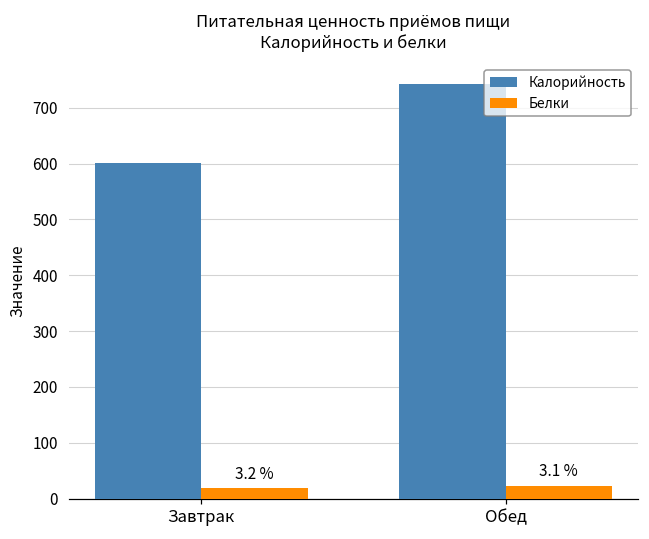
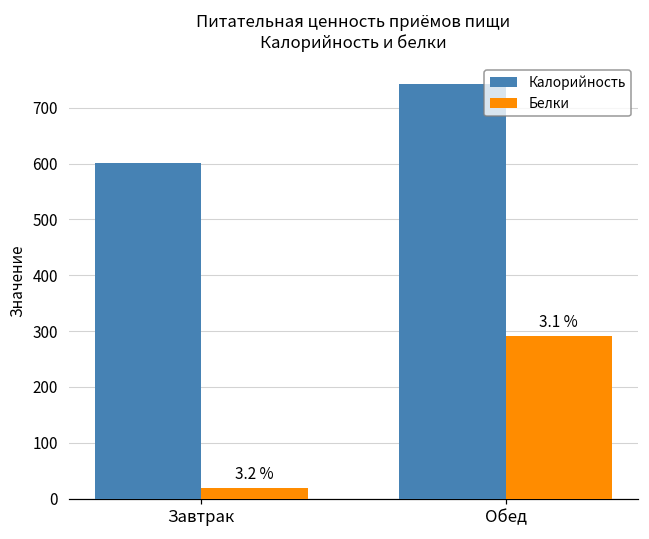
  {
    "Калорийность": {
      "Завтрак": 600,
      "Обед": 740
    },
    "Белки": {
-     "Обед": 20
+     "Обед": 290
    }
  }
